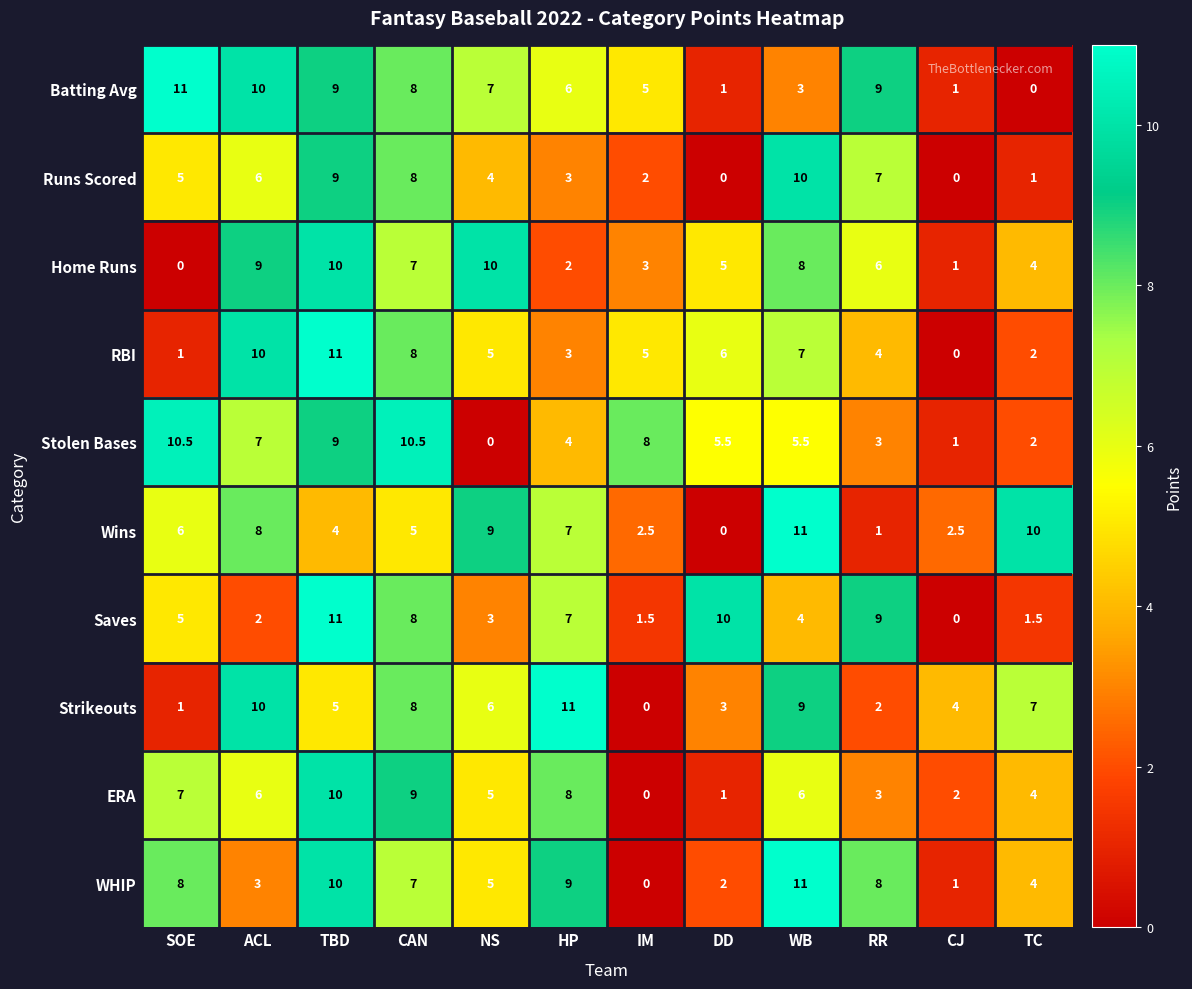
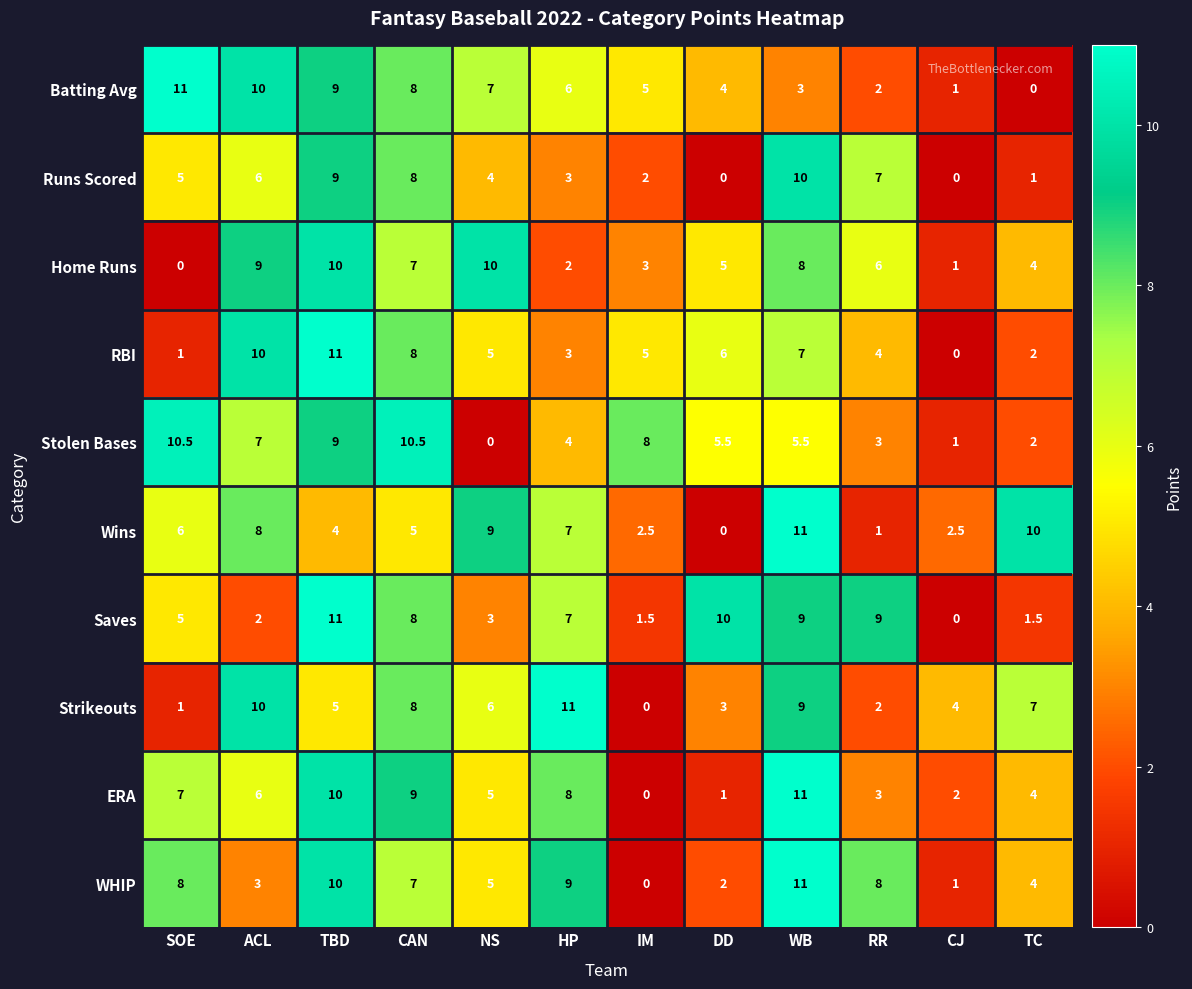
  {
    "Batting Avg": {
      "SOE": 11,
      "ACL": 10,
      "TBD": 9,
      "CAN": 8,
      "NS": 7,
      "HP": 6,
      "IM": 5,
-     "DD": 1,
+     "DD": 4,
      "WB": 3,
-     "RR": 9,
+     "RR": 2,
      "TC": 0
    },
    "Runs Scored": {
      "SOE": 5,
      "ACL": 6,
      "TBD": 9,
      "CAN": 8,
      "NS": 4,
      "HP": 3,
      "IM": 2,
      "DD": 0,
      "WB": 10,
      "RR": 7,
      "CJ": 0,
      "TC": 1
    },
    "Home Runs": {
      "SOE": 0,
      "ACL": 9,
      "TBD": 10,
      "CAN": 7,
      "NS": 10,
      "HP": 2,
      "IM": 3,
      "DD": 5,
      "WB": 8,
      "RR": 6,
      "CJ": 1,
      "TC": 4
    },
    "RBI": {
      "SOE": 1,
      "ACL": 10,
      "TBD": 11,
      "CAN": 8,
      "NS": 5,
      "HP": 3,
      "IM": 5,
      "DD": 6,
      "WB": 7,
      "RR": 4,
      "CJ": 0,
      "TC": 2
    },
    "Stolen Bases": {
      "SOE": 10.5,
      "ACL": 7,
      "TBD": 9,
      "CAN": 10.5,
      "NS": 0,
      "HP": 4,
      "IM": 8,
      "DD": 5.5,
      "WB": 5.5,
      "RR": 3,
      "CJ": 1,
      "TC": 2
    },
    "Wins": {
      "SOE": 6,
      "ACL": 8,
      "TBD": 4,
      "CAN": 5,
      "NS": 9,
      "HP": 7,
      "IM": 2.5,
      "DD": 0,
      "WB": 11,
      "RR": 1,
      "CJ": 2.5,
      "TC": 10
    },
    "Saves": {
      "SOE": 5,
      "ACL": 2,
      "TBD": 11,
      "CAN": 8,
      "NS": 3,
      "HP": 7,
      "IM": 1.5,
      "DD": 10,
-     "WB": 4,
+     "WB": 9,
      "RR": 9,
      "CJ": 0,
      "TC": 1.5
    },
    "Strikeouts": {
      "SOE": 1,
      "ACL": 10,
      "TBD": 5,
      "CAN": 8,
      "NS": 6,
      "HP": 11,
      "IM": 0,
      "DD": 3,
      "WB": 9,
      "RR": 2,
      "CJ": 4,
      "TC": 7
    },
    "ERA": {
      "SOE": 7,
      "ACL": 6,
      "TBD": 10,
      "CAN": 9,
      "NS": 5,
      "HP": 8,
      "IM": 0,
      "DD": 1,
-     "WB": 6,
+     "WB": 11,
      "RR": 3,
      "CJ": 2,
      "TC": 4
    },
    "WHIP": {
      "SOE": 8,
      "ACL": 3,
      "TBD": 10,
      "CAN": 7,
      "NS": 5,
      "HP": 9,
      "IM": 0,
      "DD": 2,
      "WB": 11,
      "RR": 8,
      "CJ": 1,
      "TC": 4
    }
  }
